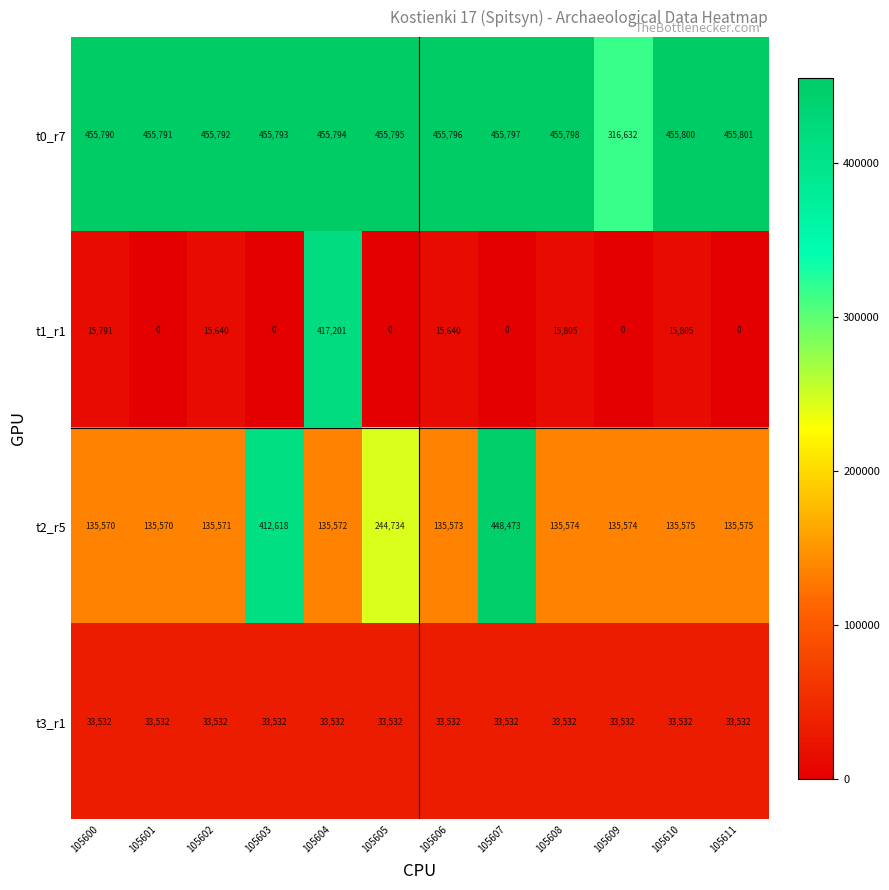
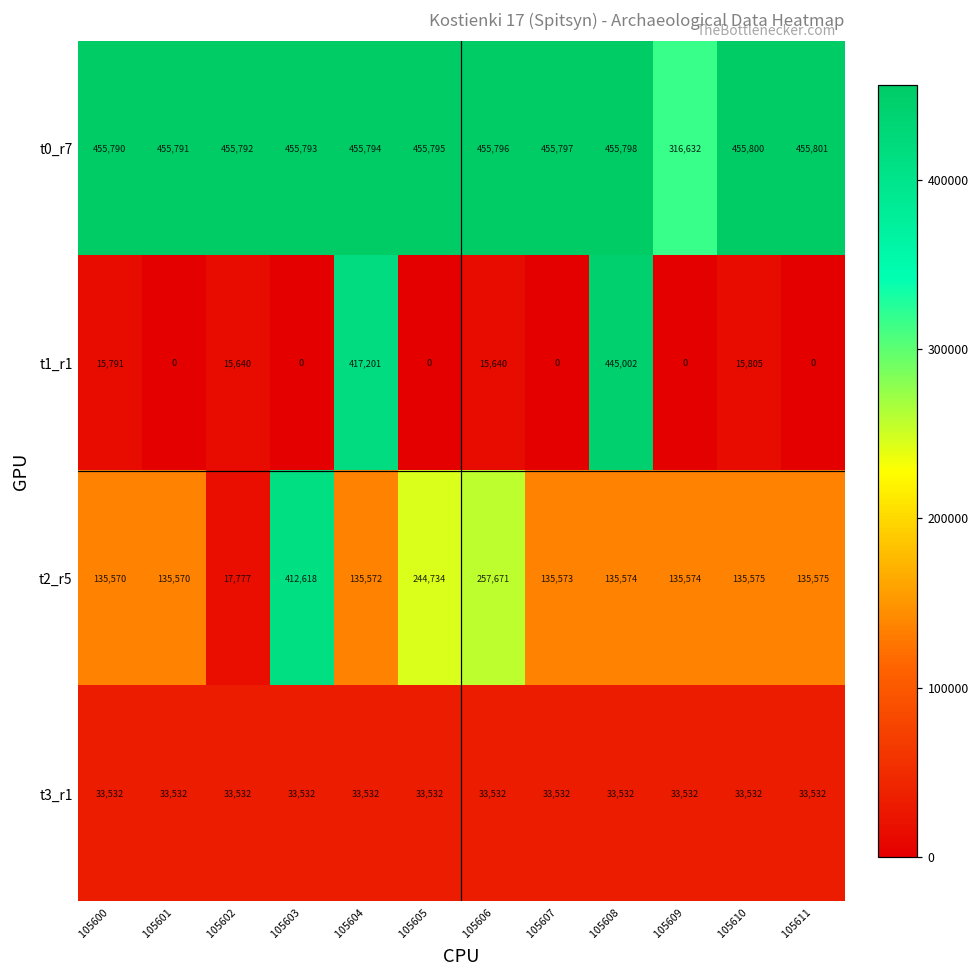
  {
    "t0_r7": {
      "105600": "455,790",
      "105601": "455,791",
      "105602": "455,792",
      "105603": "455,793",
      "105604": "455,794",
      "105605": "455,795",
      "105606": "455,796",
      "105607": "455,797",
      "105608": "455,798",
      "105609": "316,632",
      "105610": "455,800",
      "105611": "455,801"
    },
    "t1_r1": {
      "105600": "15,791",
      "105601": "0",
      "105602": "15,640",
      "105603": "0",
      "105604": "417,201",
      "105605": "0",
      "105606": "15,640",
      "105607": "0",
-     "105608": "15,805",
+     "105608": "445,002",
      "105609": "0",
      "105610": "15,805",
      "105611": "0"
    },
    "t2_r5": {
      "105600": "135,570",
      "105601": "135,570",
-     "105602": "135,571",
+     "105602": "17,777",
      "105603": "412,618",
      "105604": "135,572",
      "105605": "244,734",
-     "105606": "135,573",
-     "105607": "448,473",
+     "105606": "257,671",
+     "105607": "135,573",
      "105608": "135,574",
      "105609": "135,574",
      "105610": "135,575",
      "105611": "135,575"
    },
    "t3_r1": {
      "105600": "33,532",
      "105601": "33,532",
      "105602": "33,532",
      "105603": "33,532",
      "105604": "33,532",
      "105605": "33,532",
      "105606": "33,532",
      "105607": "33,532",
      "105608": "33,532",
      "105609": "33,532",
      "105610": "33,532",
      "105611": "33,532"
    }
  }
